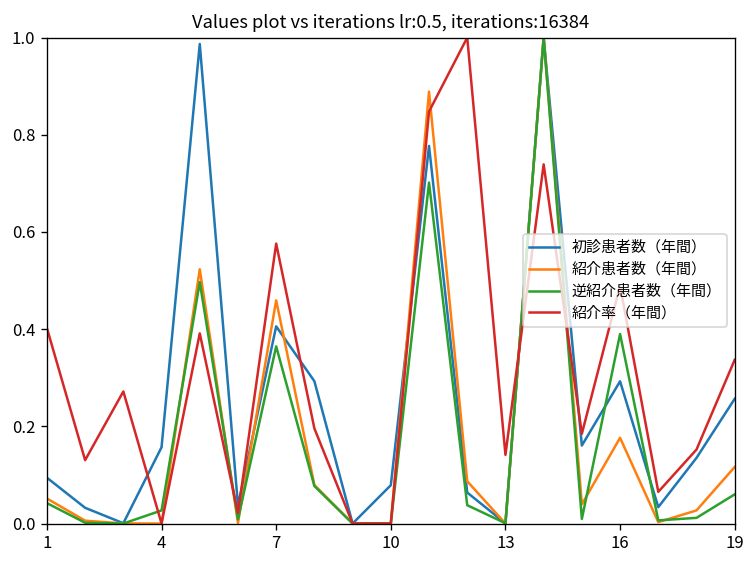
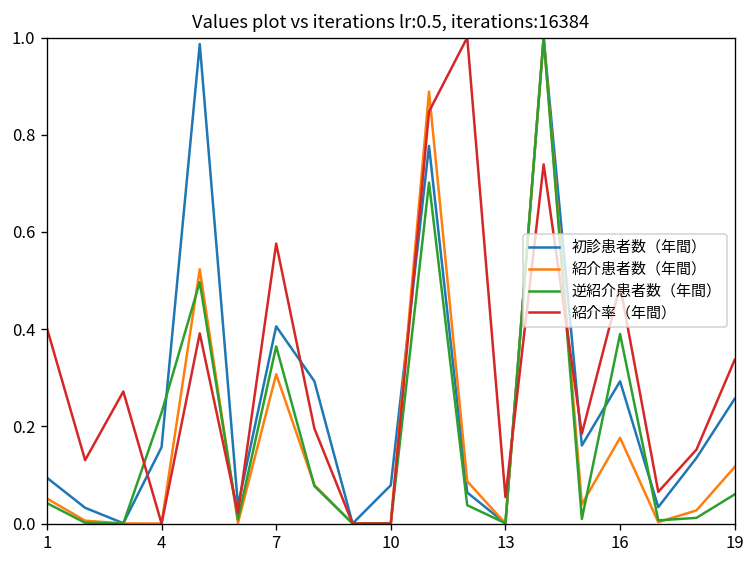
  {
    "初診患者数（年間）": {
      "1": 0.09,
      "4": 0.16,
      "7": 0.41,
      "10": 0.08,
      "16": 0.29,
      "19": 0.26
    },
    "紹介患者数（年間）": {
      "1": 0.05,
-     "7": 0.46,
+     "7": 0.31,
      "16": 0.18,
      "19": 0.12
    },
    "逆紹介患者数（年間）": {
      "1": 0.04,
-     "4": 0.03,
+     "4": 0.23,
      "7": 0.36,
      "16": 0.39,
      "19": 0.06
    },
    "紹介率（年間）": {
      "1": 0.40,
      "7": 0.58,
-     "13": 0.14,
+     "13": 0.05,
      "19": 0.34
    }
  }
